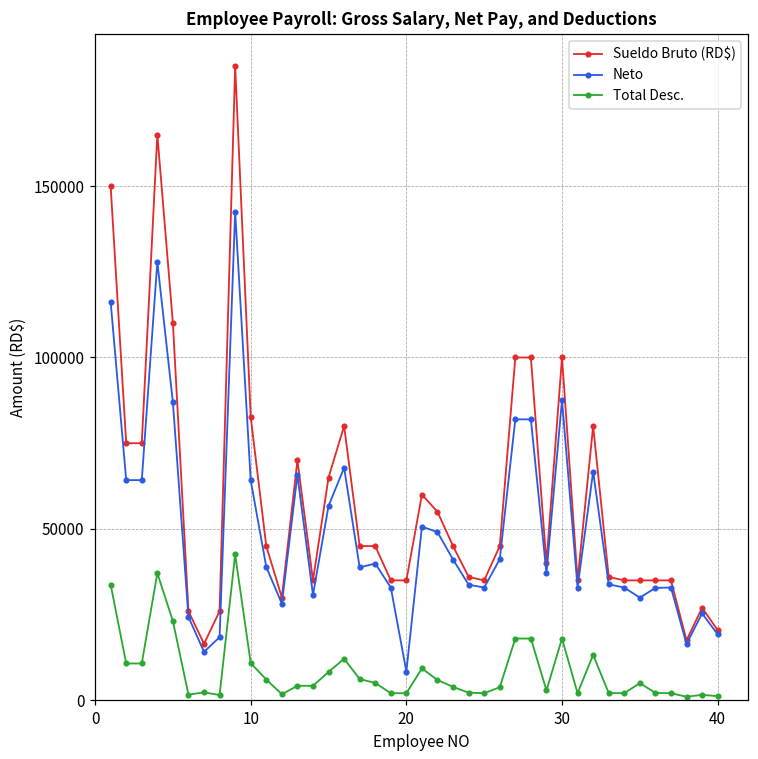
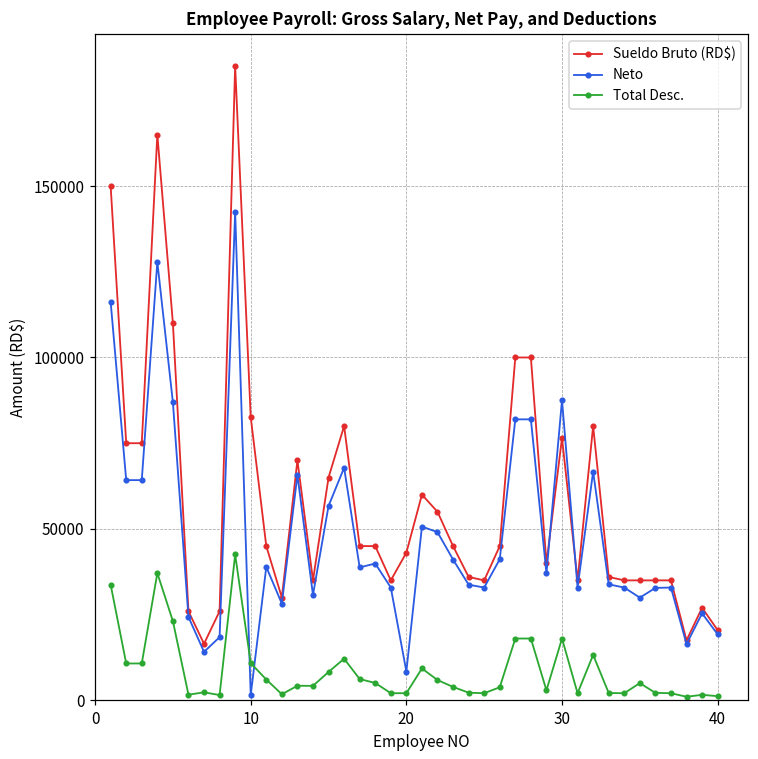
  {
    "Sueldo Bruto (RD$)": {
      "10": 83000,
-     "20": 35000,
-     "30": 100000,
+     "20": 43000,
+     "30": 77000,
      "40": 21000
    },
    "Neto": {
-     "10": 64000,
+     "10": 2000,
      "20": 8000,
      "30": 88000,
      "40": 19000
    },
    "Total Desc.": {
      "10": 11000,
      "20": 2000,
      "30": 18000,
      "40": 1000
    }
  }
